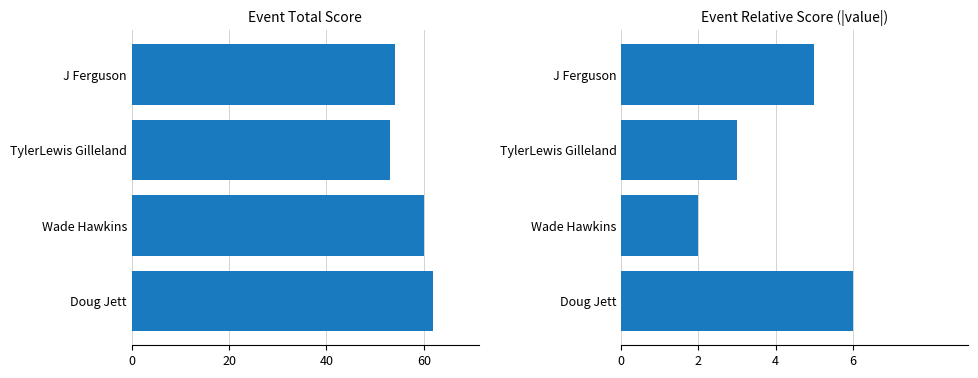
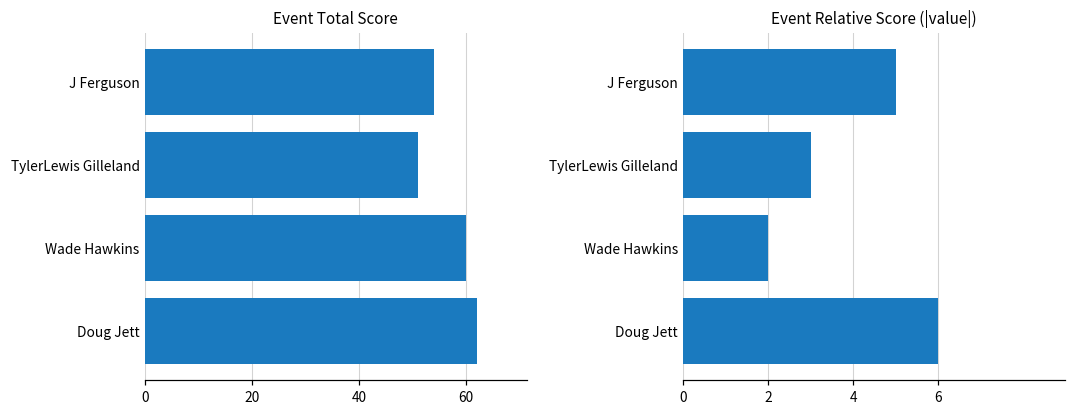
  {
    "Event Total Score": {
      "J Ferguson": 54,
-     "TylerLewis Gilleland": 53,
+     "TylerLewis Gilleland": 51,
      "Wade Hawkins": 60,
      "Doug Jett": 62
    },
    "Event Relative Score (|value|)": {
      "J Ferguson": 5.0,
      "TylerLewis Gilleland": 3.0,
      "Wade Hawkins": 2.0,
      "Doug Jett": 6.0
    }
  }
